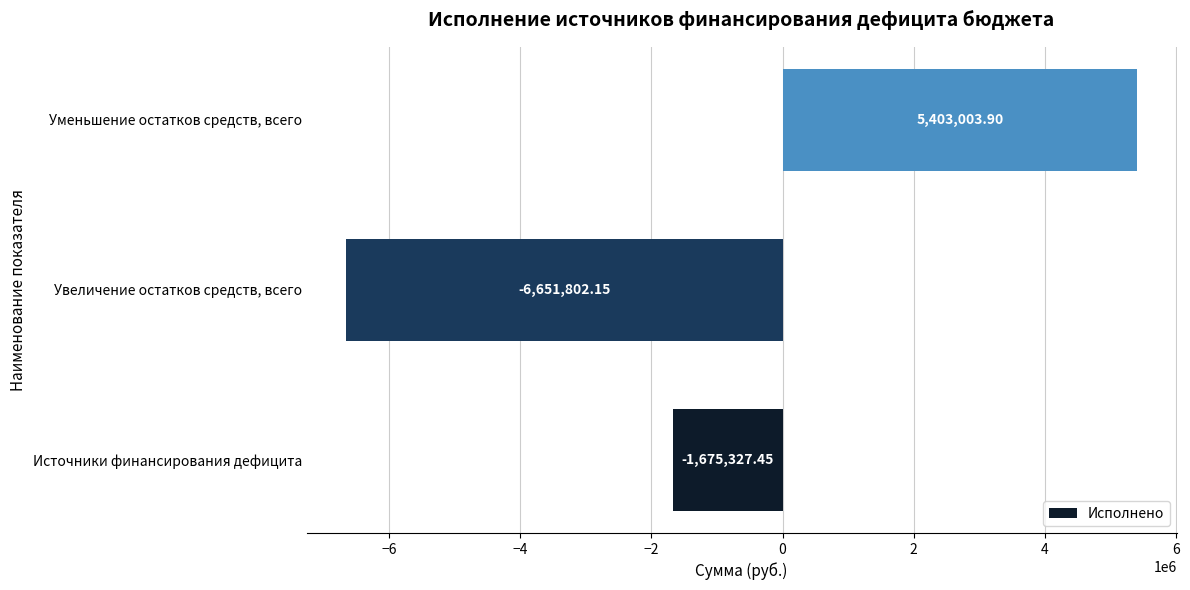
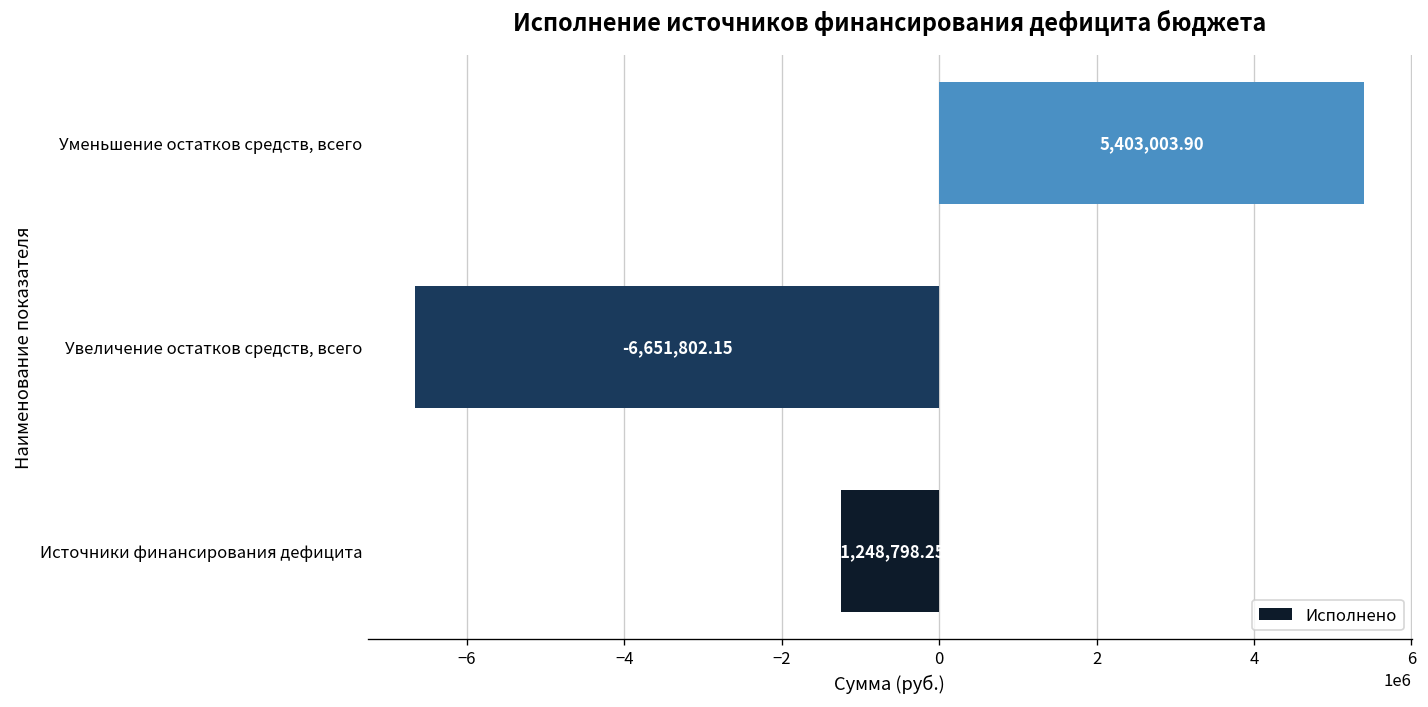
  {
    "Уменьшение остатков средств, всего": "5,403,003.90",
    "Увеличение остатков средств, всего": "-6,651,802.15",
-   "Источники финансирования дефицита": "-1,675,327.45"
+   "Источники финансирования дефицита": "-1,248,798.25"
  }
